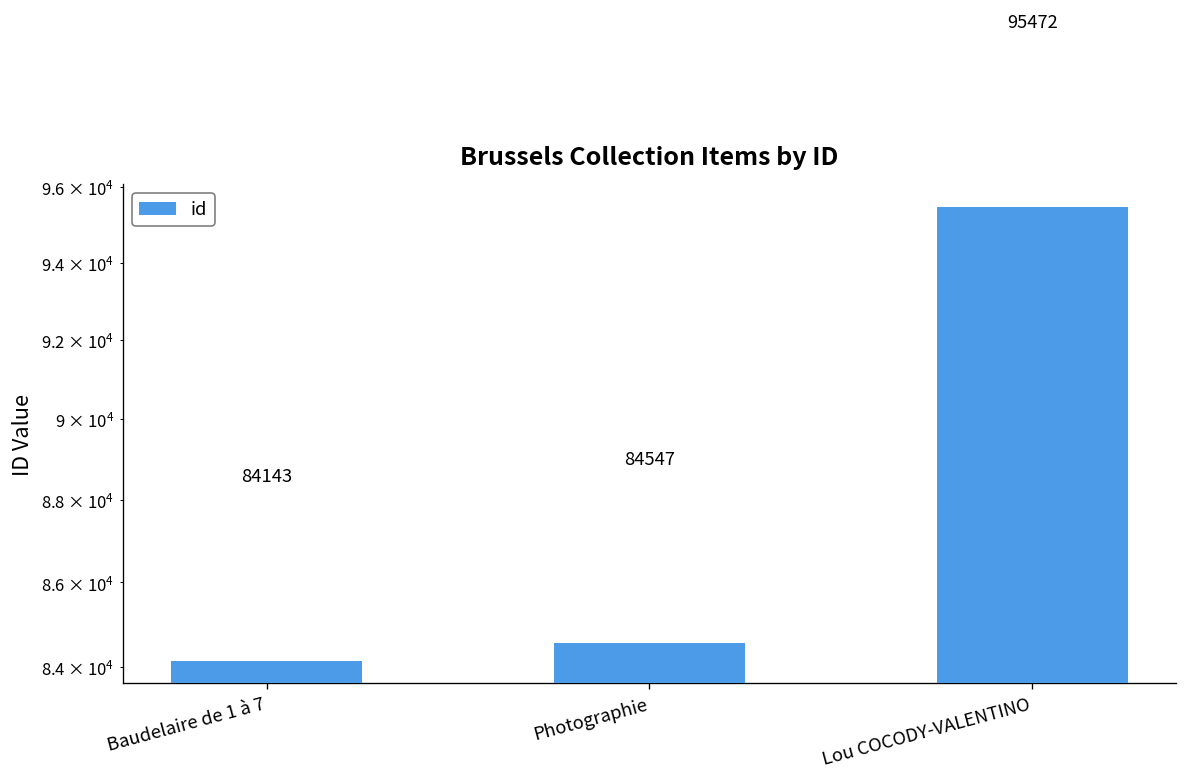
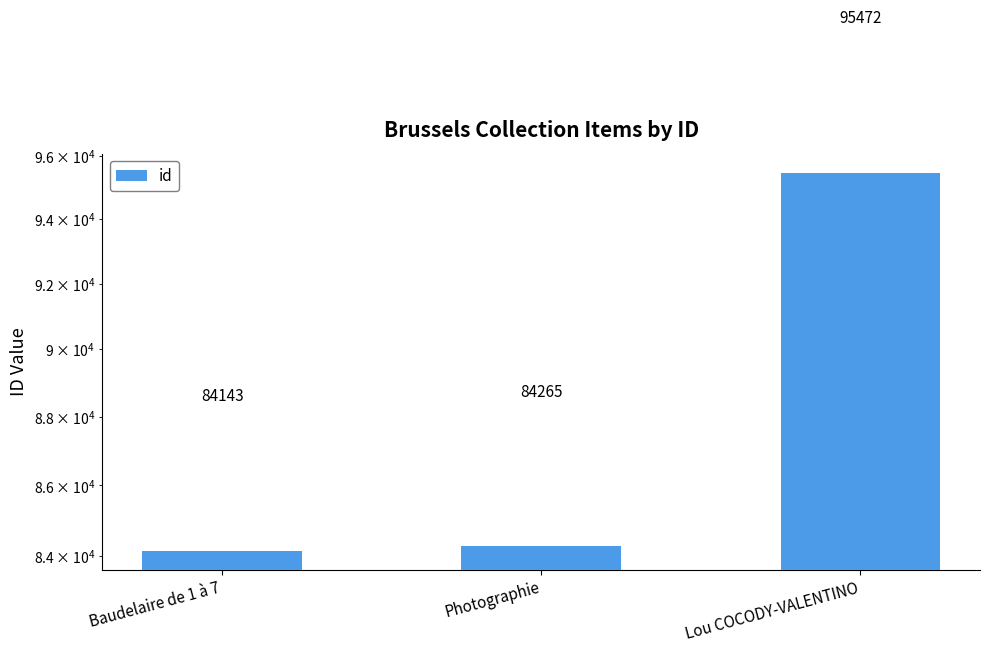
  {
-   "Photographie": 84547
+   "Photographie": 84265
  }
